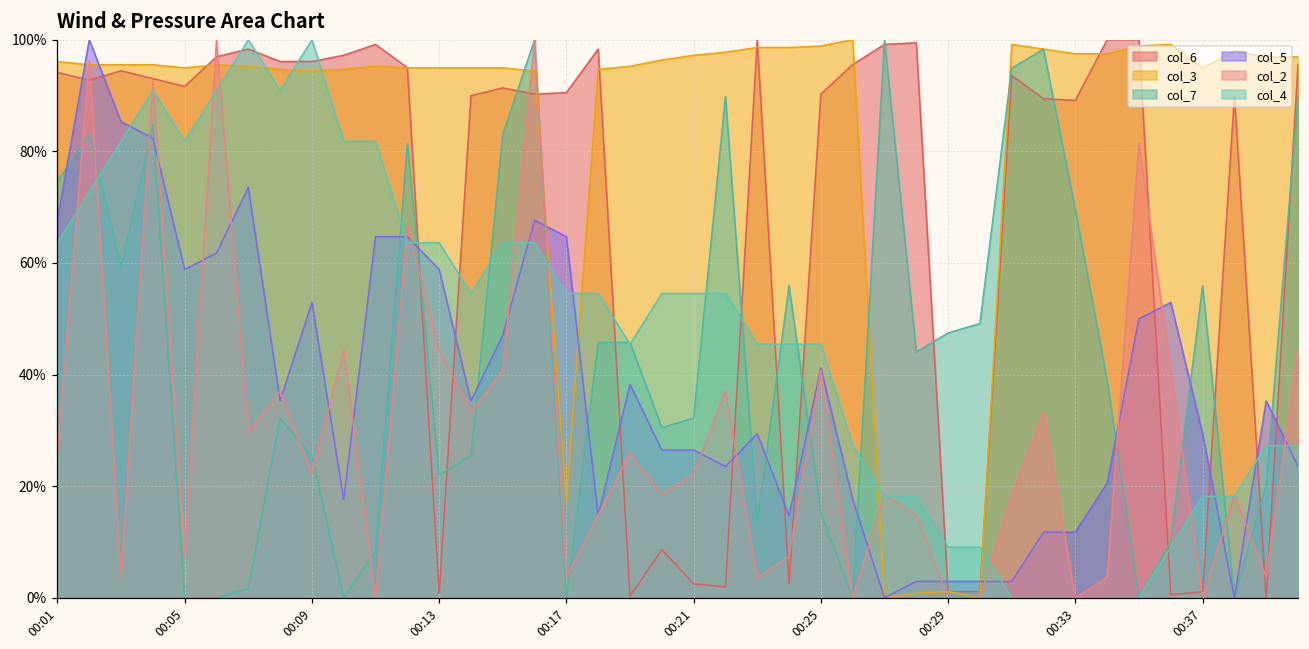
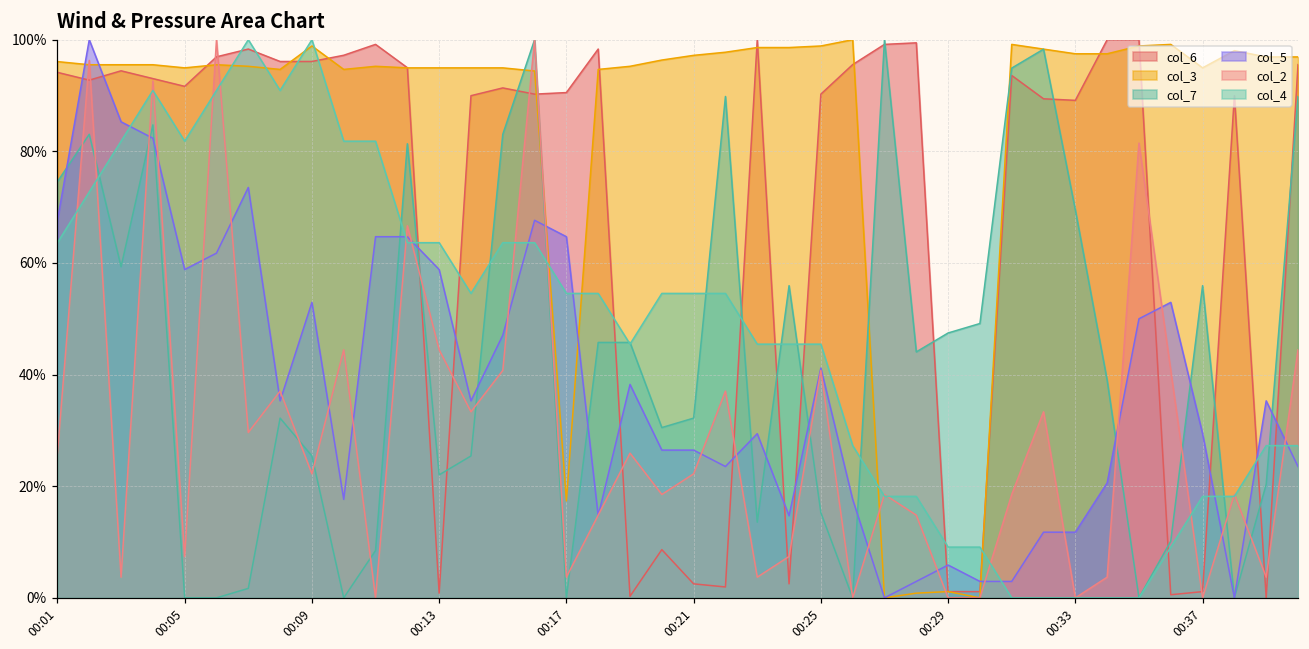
  {
    "col_3": {
      "00:01": "96%",
      "00:05": "95%",
-     "00:09": "94%",
+     "00:09": "99%",
      "00:13": "95%",
      "00:17": "17%",
      "00:21": "97%",
      "00:25": "99%",
      "00:33": "97%"
    },
    "col_5": {
      "00:01": "68%",
      "00:05": "59%",
      "00:09": "53%",
      "00:13": "59%",
      "00:17": "65%",
      "00:21": "26%",
-     "00:29": "3%",
+     "00:29": "6%",
      "00:33": "12%",
      "00:37": "29%"
    }
  }
